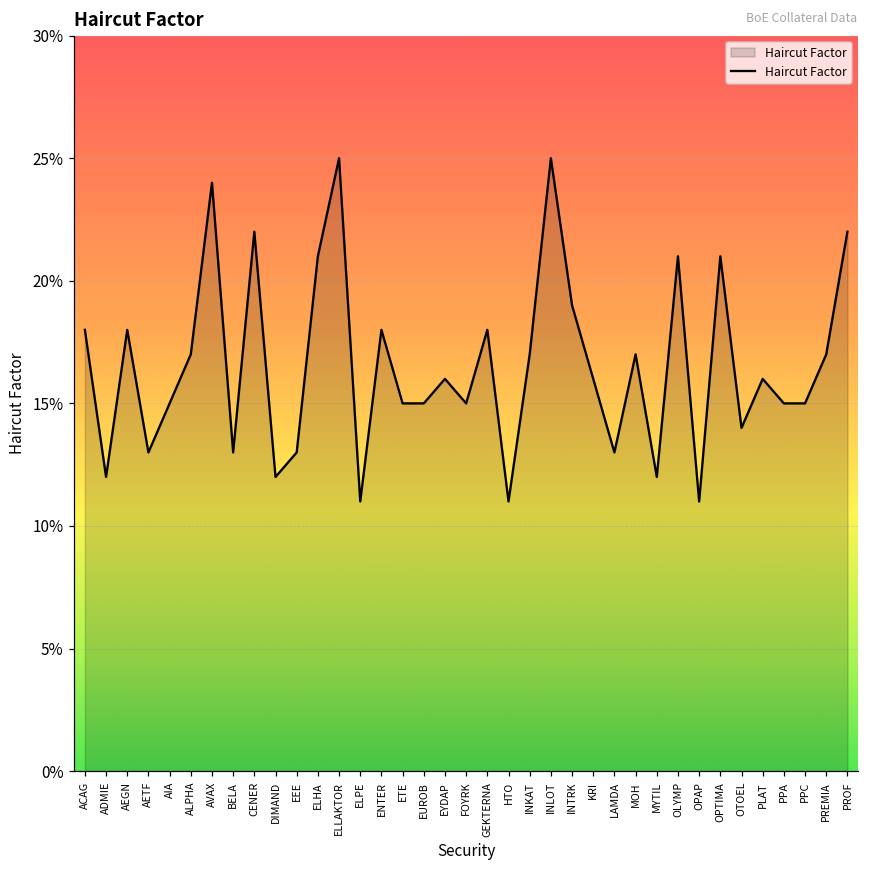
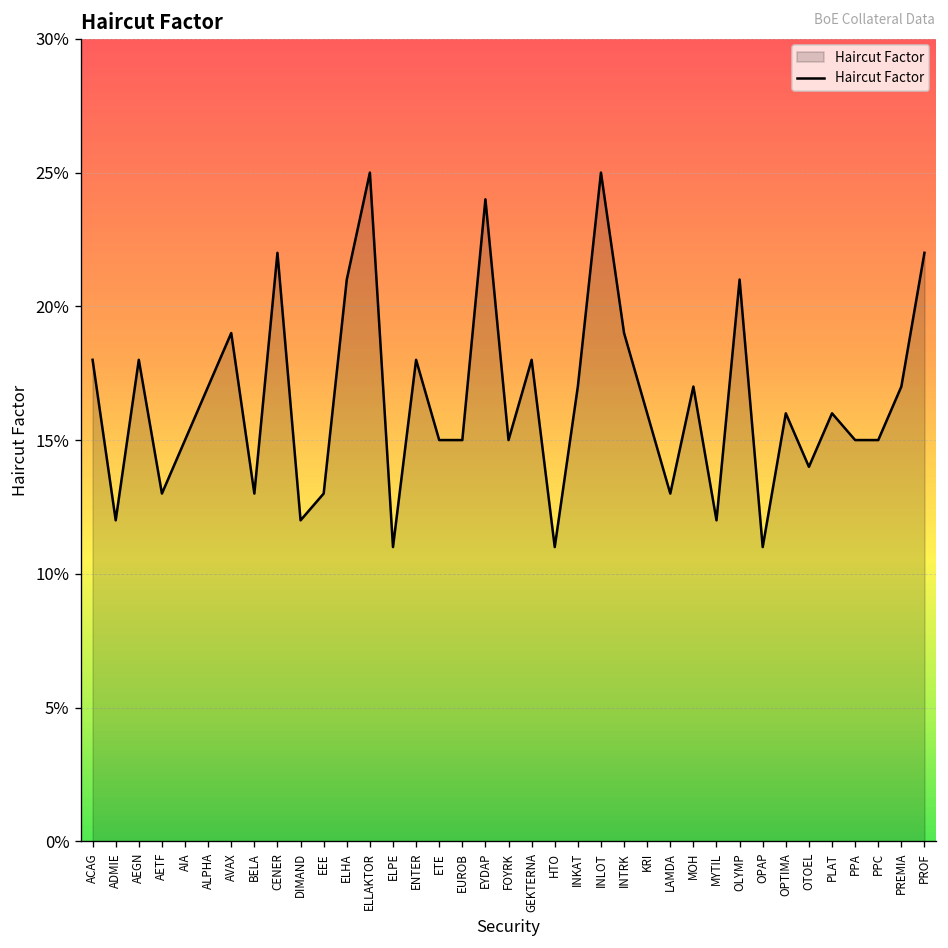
  {
    "ACAG": "18.0%",
    "ADMIE": "12.0%",
    "AEGN": "18.0%",
    "AETF": "13.0%",
    "AIA": "15.0%",
    "ALPHA": "17.0%",
-   "AVAX": "24.0%",
+   "AVAX": "19.0%",
    "BELA": "13.0%",
    "CENER": "22.0%",
    "DIMAND": "12.0%",
    "EEE": "13.0%",
    "ELHA": "21.0%",
    "ELLAKTOR": "25.0%",
    "ELPE": "11.0%",
    "ENTER": "18.0%",
    "ETE": "15.0%",
    "EUROB": "15.0%",
-   "EYDAP": "16.0%",
+   "EYDAP": "24.0%",
    "FOYRK": "15.0%",
    "GEKTERNA": "18.0%",
    "HTO": "11.0%",
    "INKAT": "17.0%",
    "INLOT": "25.0%",
    "INTRK": "19.0%",
    "KRI": "16.0%",
    "LAMDA": "13.0%",
    "MOH": "17.0%",
    "MYTIL": "12.0%",
    "OLYMP": "21.0%",
    "OPAP": "11.0%",
-   "OPTIMA": "21.0%",
+   "OPTIMA": "16.0%",
    "OTOEL": "14.0%",
    "PLAT": "16.0%",
    "PPA": "15.0%",
    "PPC": "15.0%",
    "PREMIA": "17.0%",
    "PROF": "22.0%"
  }
